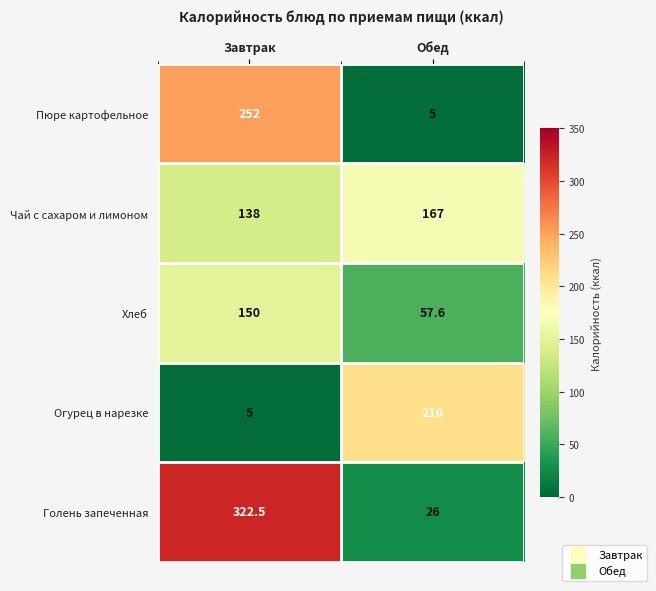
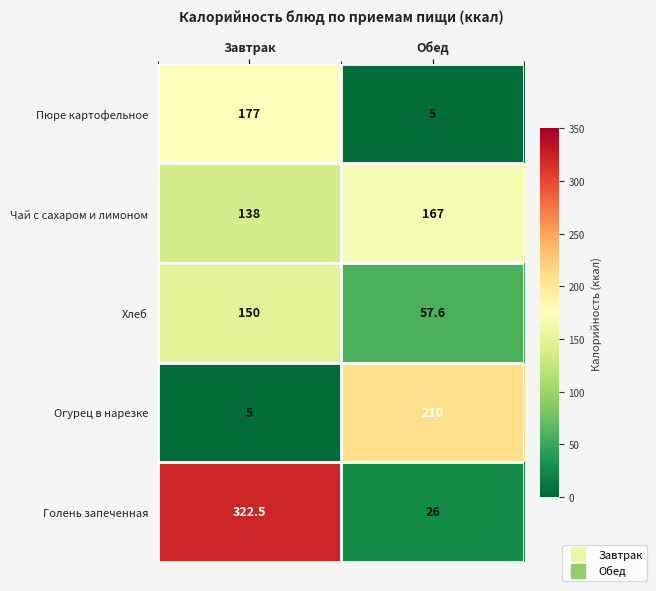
  {
    "Пюре картофельное": {
-     "Завтрак": 252,
+     "Завтрак": 177,
      "Обед": 5
    },
    "Чай с сахаром и лимоном": {
      "Завтрак": 138,
      "Обед": 167
    },
    "Хлеб": {
      "Завтрак": 150,
      "Обед": 57.6
    },
    "Огурец в нарезке": {
      "Завтрак": 5,
      "Обед": 210
    },
    "Голень запеченная": {
      "Завтрак": 322.5,
      "Обед": 26
    }
  }
